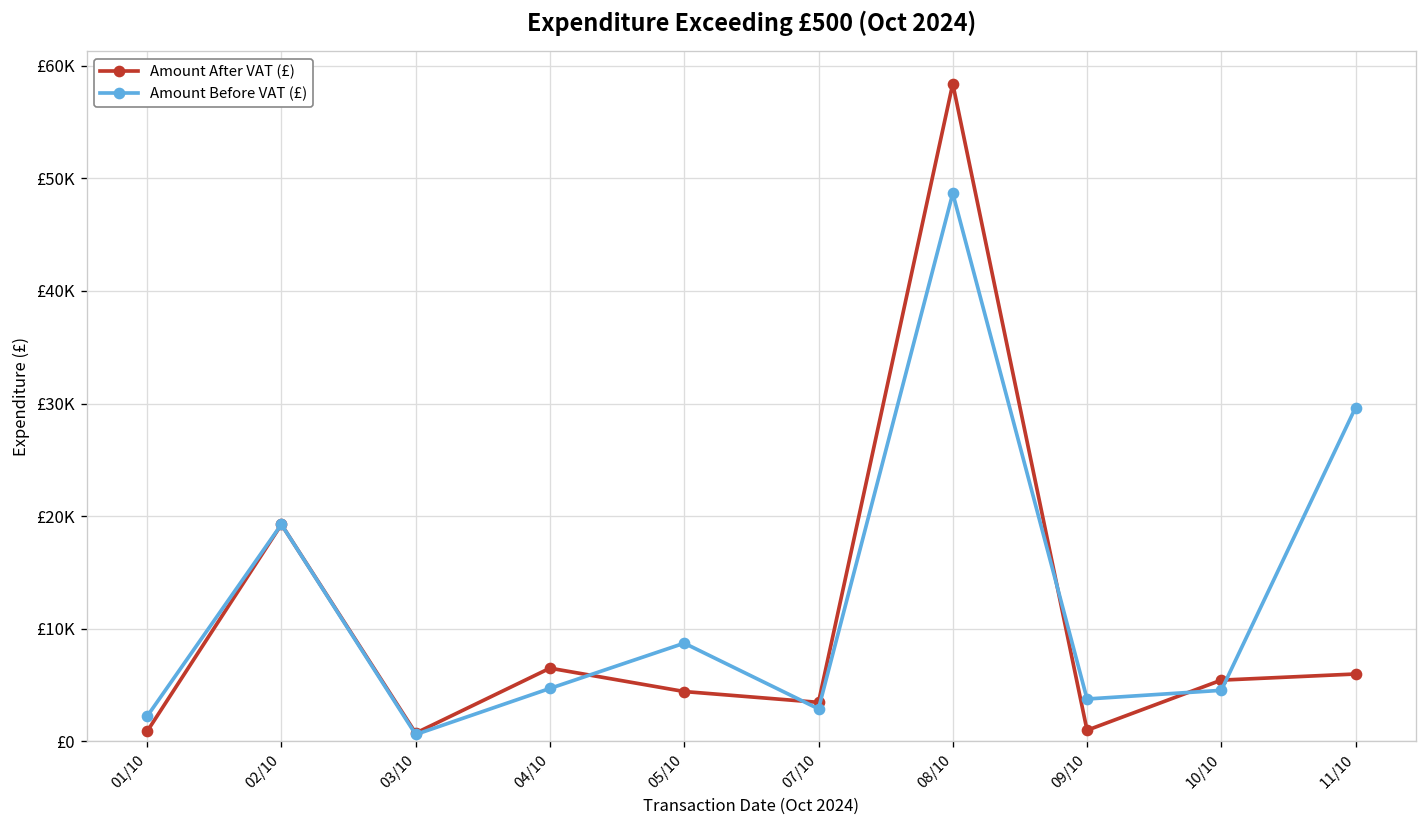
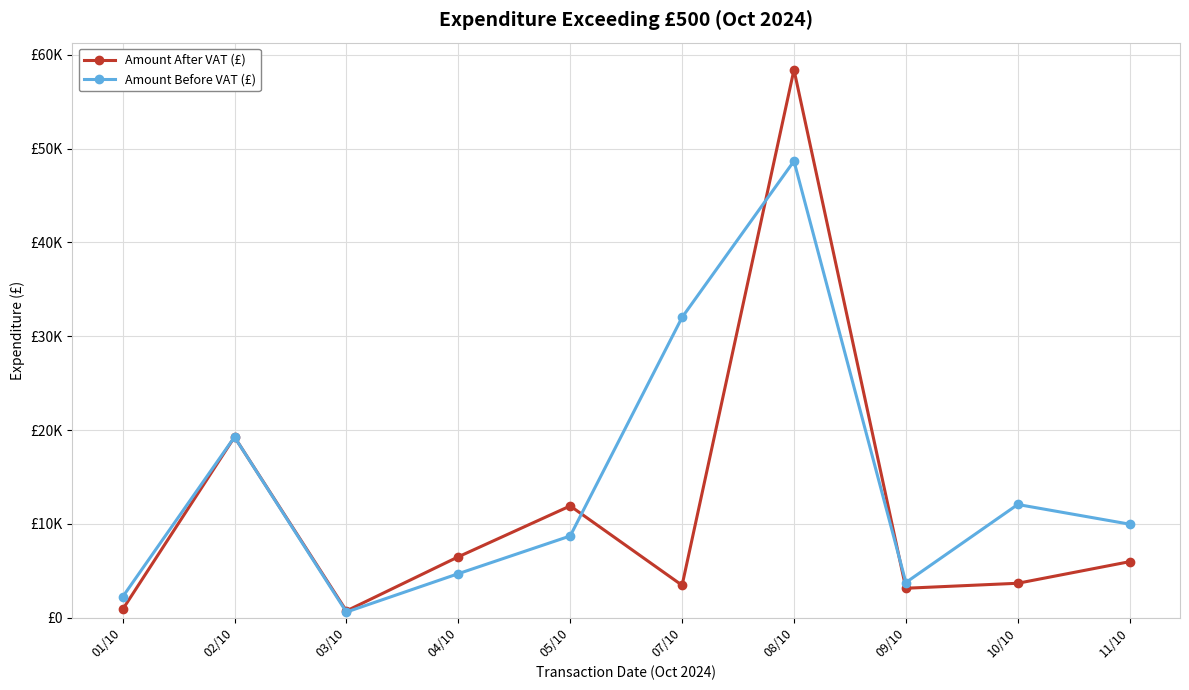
  {
    "Amount After VAT (£)": {
      "01/10": "£1000",
      "04/10": "£6000",
-     "05/10": "£4000",
+     "05/10": "£12000",
      "07/10": "£3000",
      "08/10": "£58000",
-     "09/10": "£1000",
-     "10/10": "£5000",
+     "09/10": "£3000",
+     "10/10": "£4000",
      "11/10": "£6000"
    },
    "Amount Before VAT (£)": {
      "01/10": "£2000",
      "04/10": "£5000",
      "05/10": "£9000",
-     "07/10": "£3000",
+     "07/10": "£32000",
      "08/10": "£49000",
      "09/10": "£4000",
-     "10/10": "£5000",
-     "11/10": "£30000"
+     "10/10": "£12000",
+     "11/10": "£10000"
    }
  }
